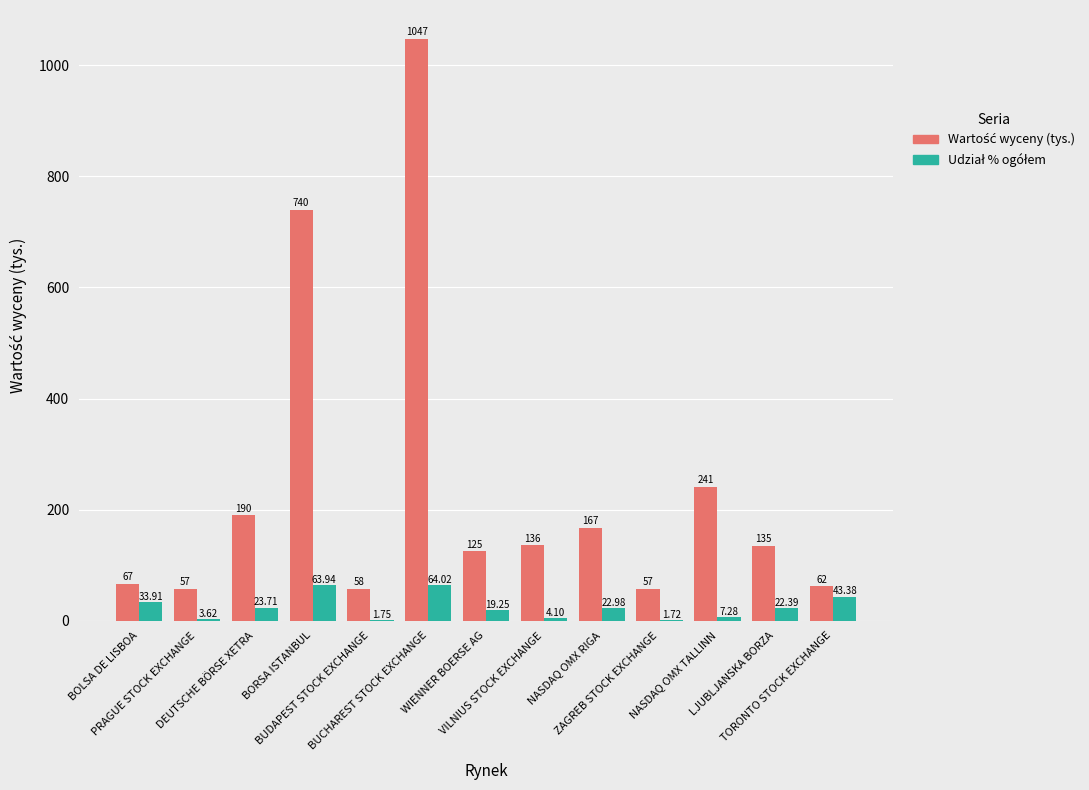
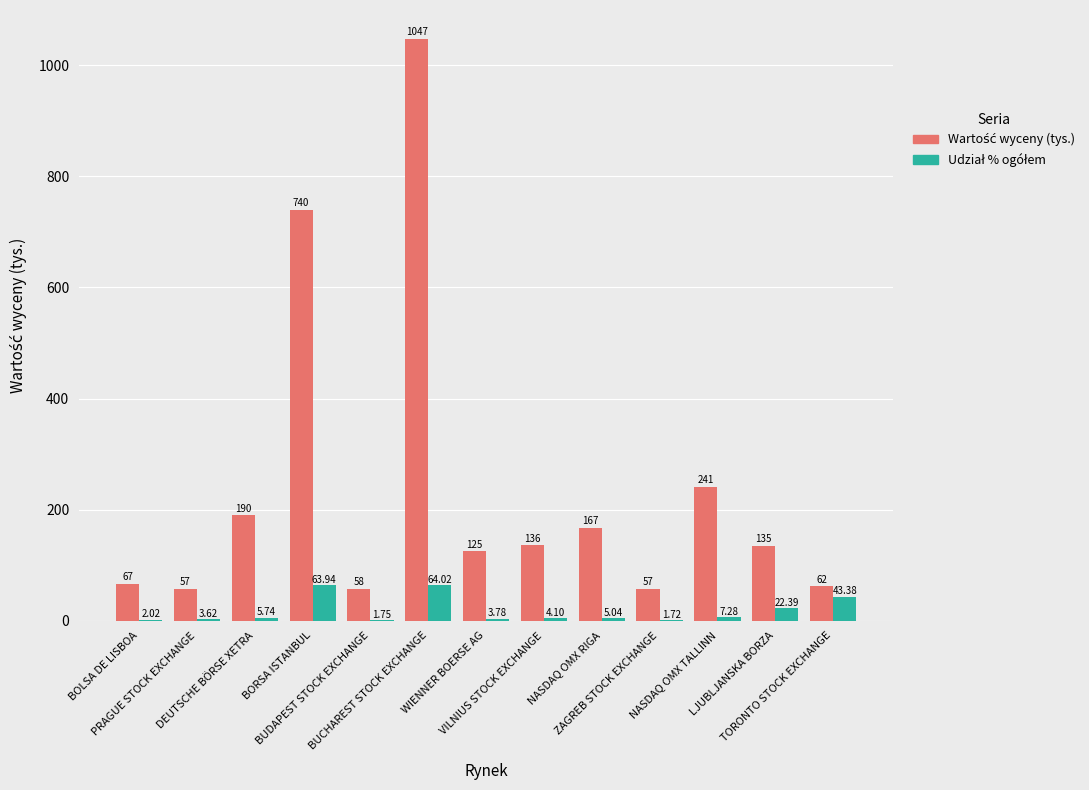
  {
    "Udział % ogółem": {
-     "BOLSA DE LISBOA": 33.91,
+     "BOLSA DE LISBOA": 2.02,
      "PRAGUE STOCK EXCHANGE": 3.62,
-     "DEUTSCHE BÖRSE XETRA": 23.71,
+     "DEUTSCHE BÖRSE XETRA": 5.74,
      "BORSA ISTANBUL": 63.94,
      "BUDAPEST STOCK EXCHANGE": 1.75,
      "BUCHAREST STOCK EXCHANGE": 64.02,
-     "WIENNER BOERSE AG": 19.25,
+     "WIENNER BOERSE AG": 3.78,
      "VILNIUS STOCK EXCHANGE": 4.10,
-     "NASDAQ OMX RIGA": 22.98,
+     "NASDAQ OMX RIGA": 5.04,
      "ZAGREB STOCK EXCHANGE": 1.72,
      "NASDAQ OMX TALLINN": 7.28,
      "LJUBLJANSKA BORZA": 22.39,
      "TORONTO STOCK EXCHANGE": 43.38
    }
  }
